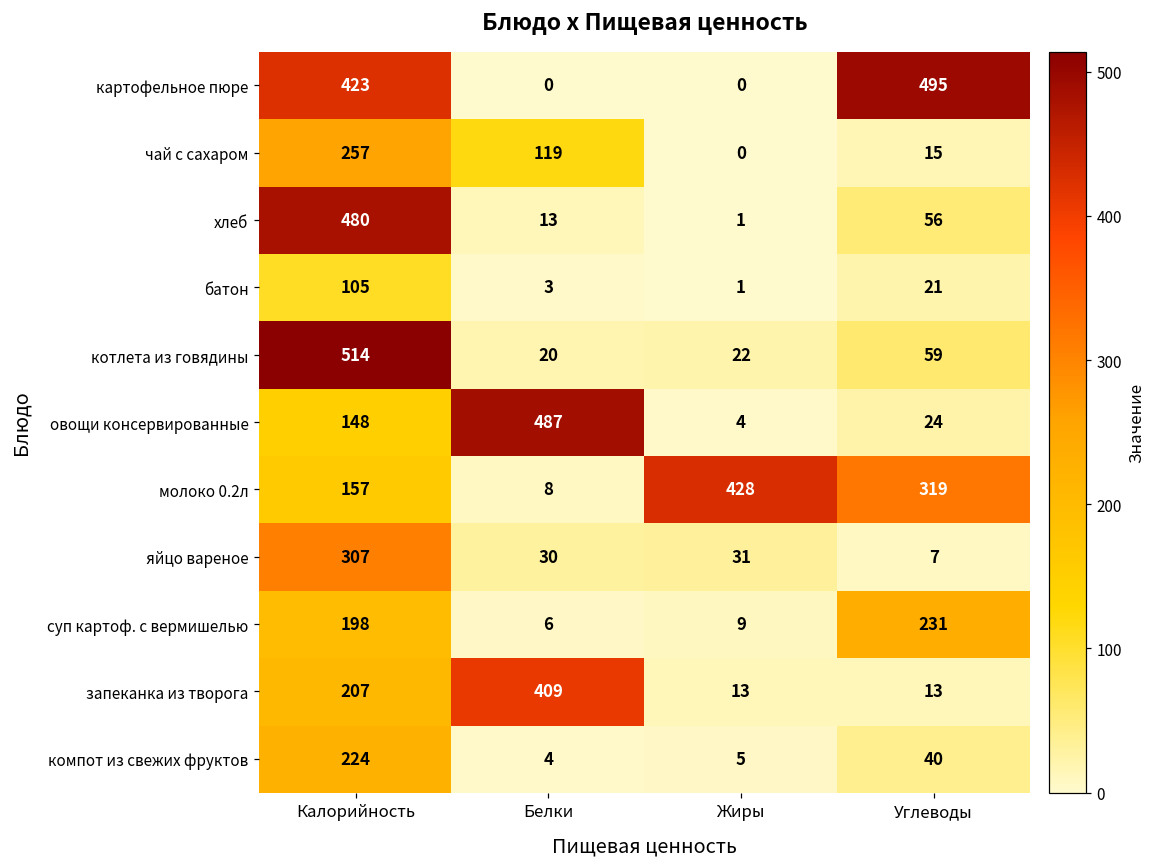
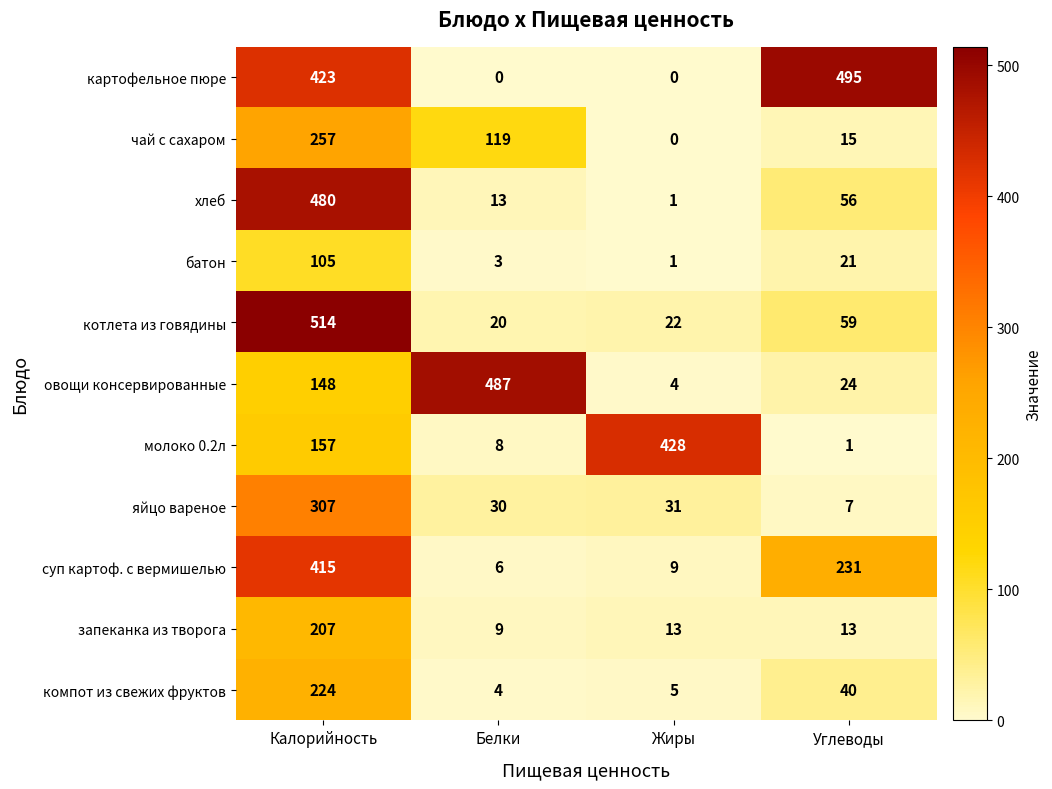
  {
    "картофельное пюре": {
      "Калорийность": 423,
      "Белки": 0,
      "Жиры": 0,
      "Углеводы": 495
    },
    "чай с сахаром": {
      "Калорийность": 257,
      "Белки": 119,
      "Жиры": 0,
      "Углеводы": 15
    },
    "хлеб": {
      "Калорийность": 480,
      "Белки": 13,
      "Жиры": 1,
      "Углеводы": 56
    },
    "батон": {
      "Калорийность": 105,
      "Белки": 3,
      "Жиры": 1,
      "Углеводы": 21
    },
    "котлета из говядины": {
      "Калорийность": 514,
      "Белки": 20,
      "Жиры": 22,
      "Углеводы": 59
    },
    "овощи консервированные": {
      "Калорийность": 148,
      "Белки": 487,
      "Жиры": 4,
      "Углеводы": 24
    },
    "молоко 0.2л": {
      "Калорийность": 157,
      "Белки": 8,
      "Жиры": 428,
-     "Углеводы": 319
+     "Углеводы": 1
    },
    "яйцо вареное": {
      "Калорийность": 307,
      "Белки": 30,
      "Жиры": 31,
      "Углеводы": 7
    },
    "суп картоф. с вермишелью": {
-     "Калорийность": 198,
+     "Калорийность": 415,
      "Белки": 6,
      "Жиры": 9,
      "Углеводы": 231
    },
    "запеканка из творога": {
      "Калорийность": 207,
-     "Белки": 409,
+     "Белки": 9,
      "Жиры": 13,
      "Углеводы": 13
    },
    "компот из свежих фруктов": {
      "Калорийность": 224,
      "Белки": 4,
      "Жиры": 5,
      "Углеводы": 40
    }
  }
